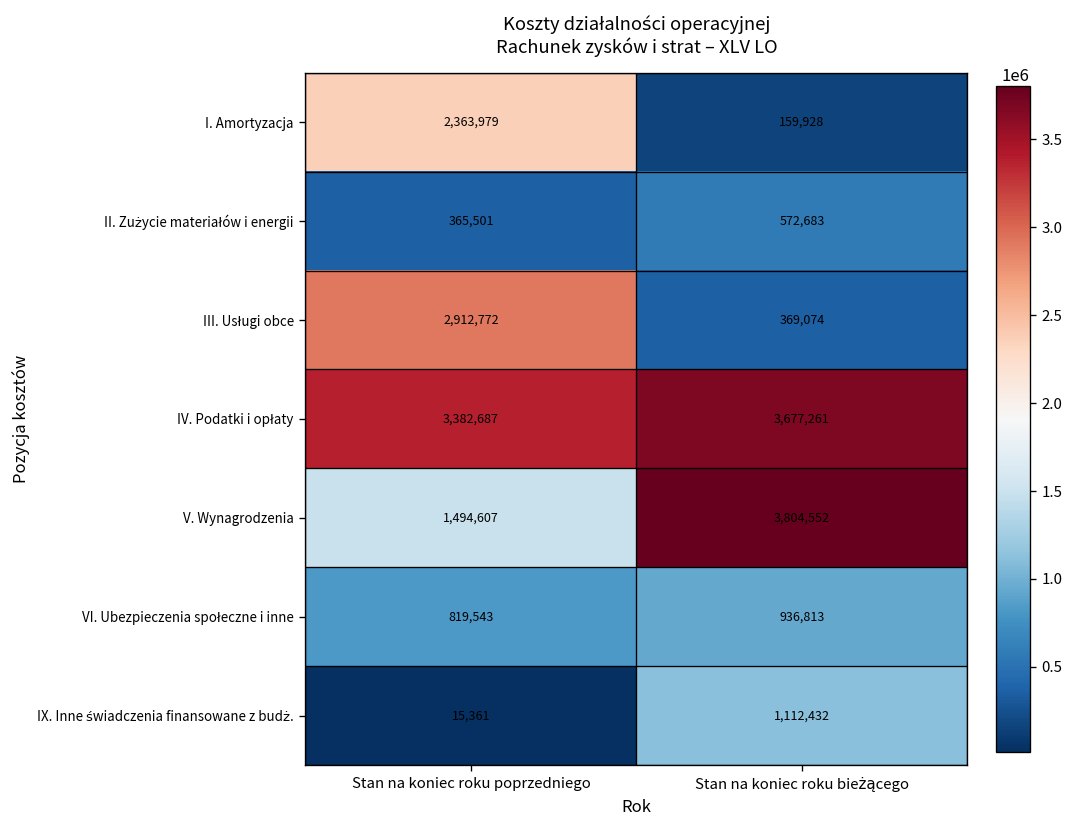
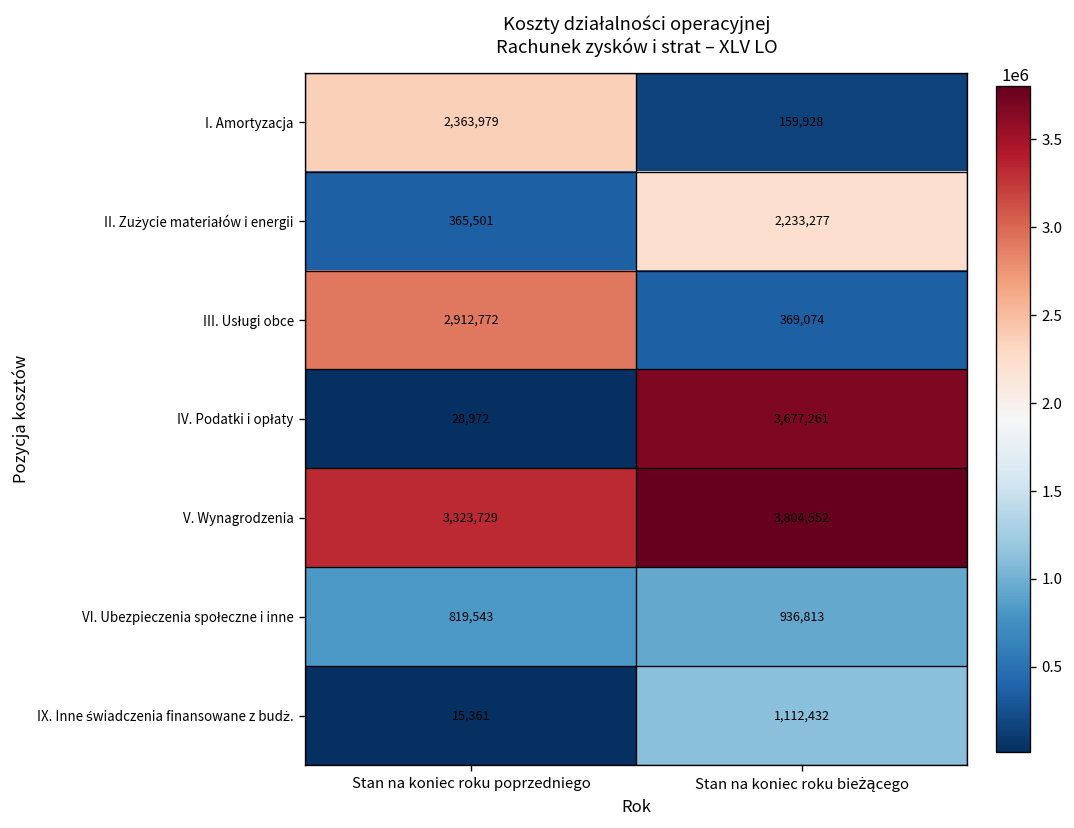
  {
    "I. Amortyzacja": {
      "Stan na koniec roku poprzedniego": "2,363,979",
      "Stan na koniec roku bieżącego": "159,928"
    },
    "II. Zużycie materiałów i energii": {
      "Stan na koniec roku poprzedniego": "365,501",
-     "Stan na koniec roku bieżącego": "572,683"
+     "Stan na koniec roku bieżącego": "2,233,277"
    },
    "III. Usługi obce": {
      "Stan na koniec roku poprzedniego": "2,912,772",
      "Stan na koniec roku bieżącego": "369,074"
    },
    "IV. Podatki i opłaty": {
-     "Stan na koniec roku poprzedniego": "3,382,687",
+     "Stan na koniec roku poprzedniego": "28,972",
      "Stan na koniec roku bieżącego": "3,677,261"
    },
    "V. Wynagrodzenia": {
-     "Stan na koniec roku poprzedniego": "1,494,607",
+     "Stan na koniec roku poprzedniego": "3,323,729",
      "Stan na koniec roku bieżącego": "3,804,552"
    },
    "VI. Ubezpieczenia społeczne i inne": {
      "Stan na koniec roku poprzedniego": "819,543",
      "Stan na koniec roku bieżącego": "936,813"
    },
    "IX. Inne świadczenia finansowane z budż.": {
      "Stan na koniec roku poprzedniego": "15,361",
      "Stan na koniec roku bieżącego": "1,112,432"
    }
  }
